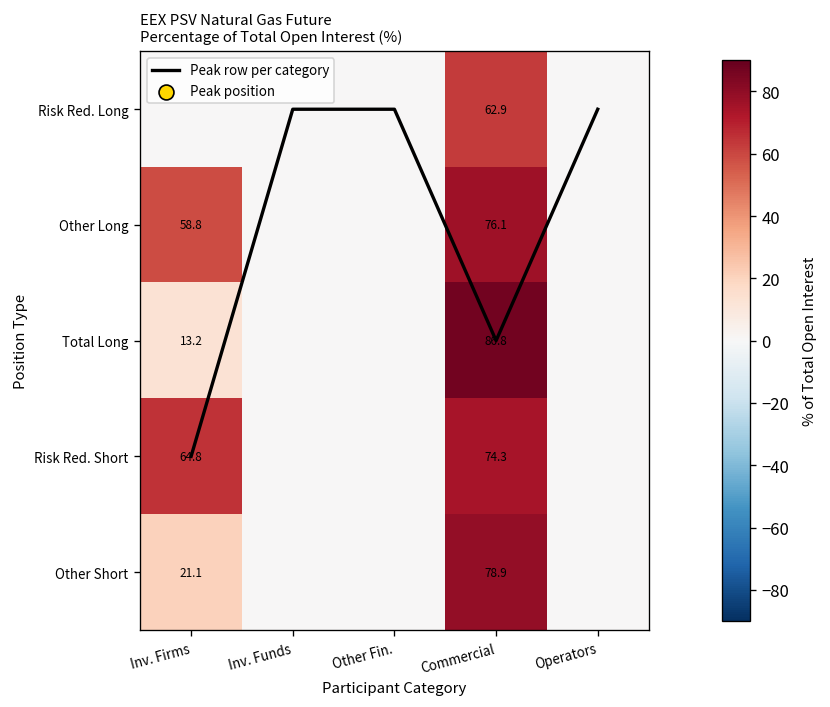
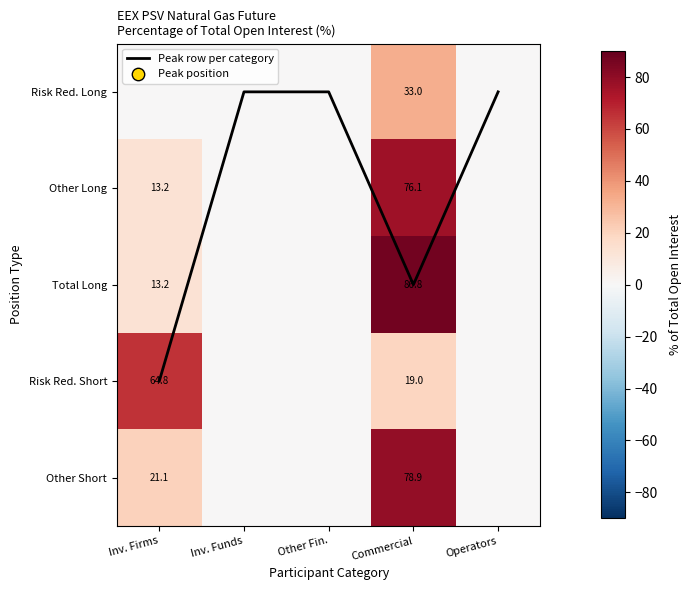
  {
    "Risk Red. Long": {
-     "Commercial": 62.9
+     "Commercial": 33.0
    },
    "Other Long": {
-     "Inv. Firms": 58.8,
+     "Inv. Firms": 13.2,
      "Commercial": 76.1
    },
    "Total Long": {
      "Inv. Firms": 13.2
    },
    "Risk Red. Short": {
-     "Commercial": 74.3
+     "Commercial": 19.0
    },
    "Other Short": {
      "Inv. Firms": 21.1,
      "Commercial": 78.9
    }
  }
